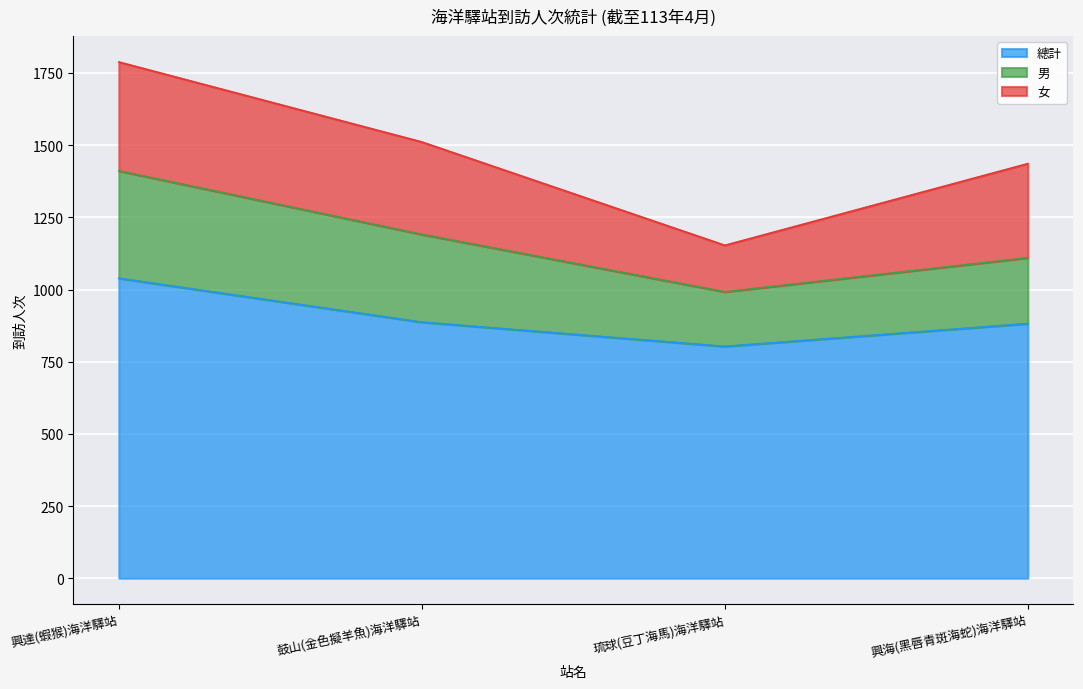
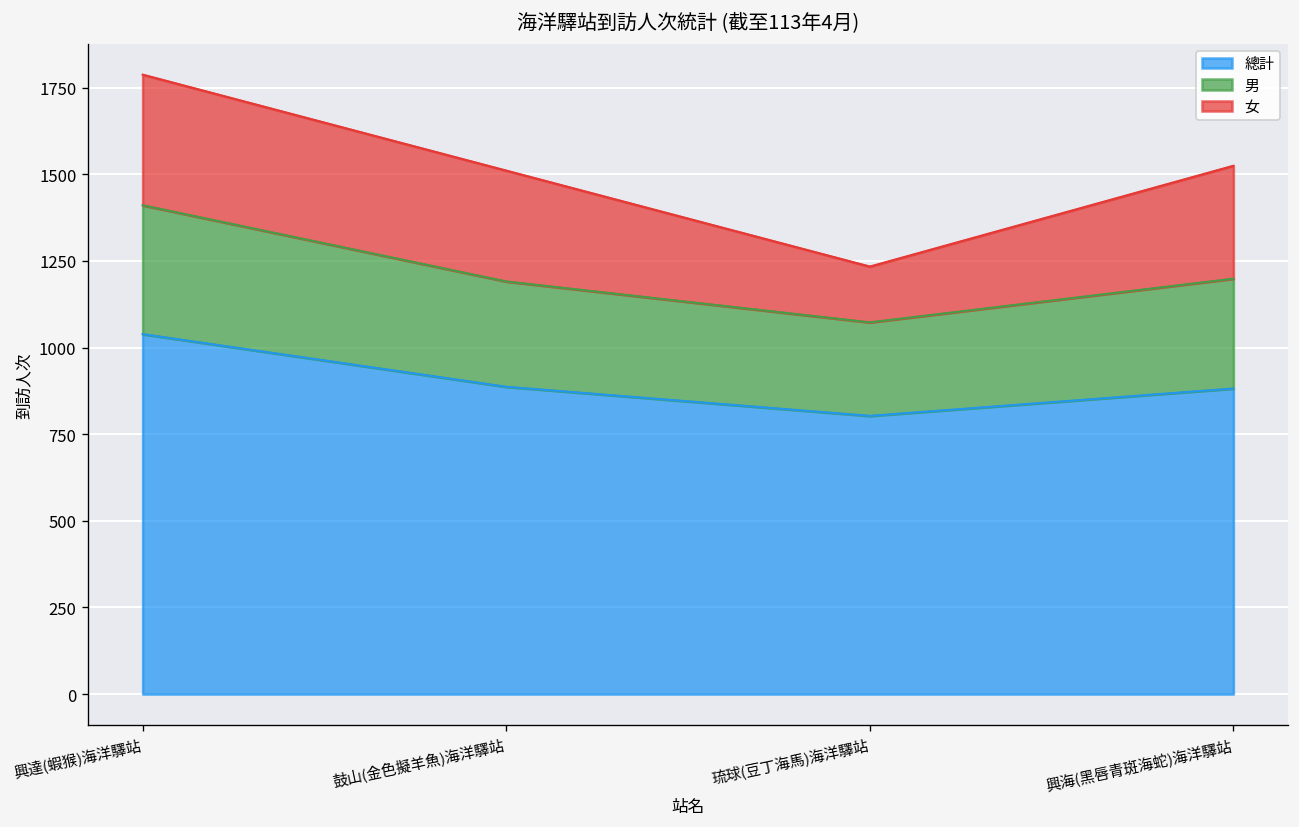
  {
    "總計": {
      "興達(蝦猴)海洋驛站": 1040,
      "鼓山(金色擬羊魚)海洋驛站": 890,
      "琉球(豆丁海馬)海洋驛站": 800,
      "興海(黑唇青斑海蛇)海洋驛站": 880
    },
    "男": {
      "興達(蝦猴)海洋驛站": 370,
      "鼓山(金色擬羊魚)海洋驛站": 300,
-     "琉球(豆丁海馬)海洋驛站": 190,
-     "興海(黑唇青斑海蛇)海洋驛站": 230
+     "琉球(豆丁海馬)海洋驛站": 270,
+     "興海(黑唇青斑海蛇)海洋驛站": 320
    },
    "女": {
      "興達(蝦猴)海洋驛站": 380,
      "鼓山(金色擬羊魚)海洋驛站": 320,
      "琉球(豆丁海馬)海洋驛站": 160,
      "興海(黑唇青斑海蛇)海洋驛站": 330
    }
  }
